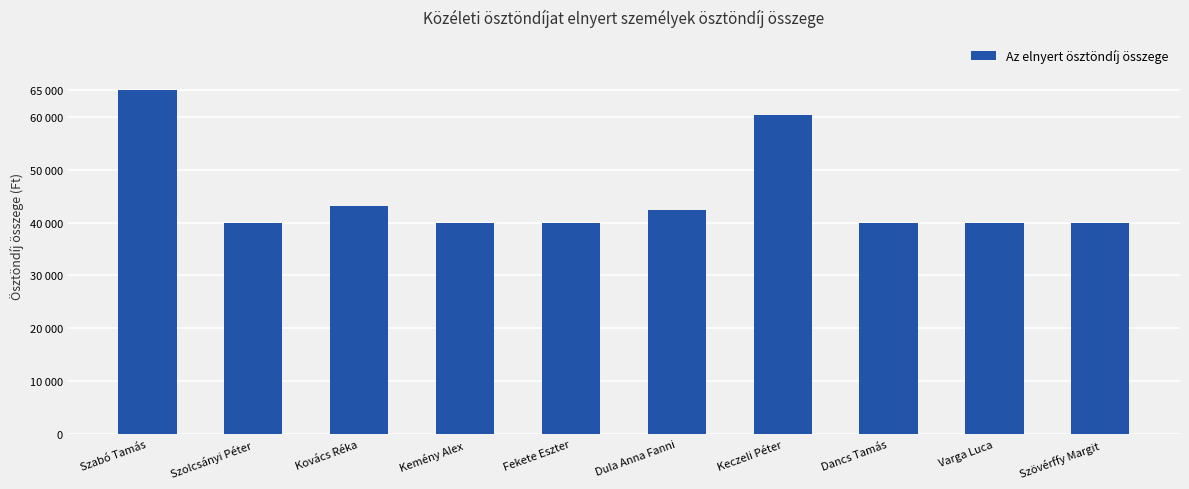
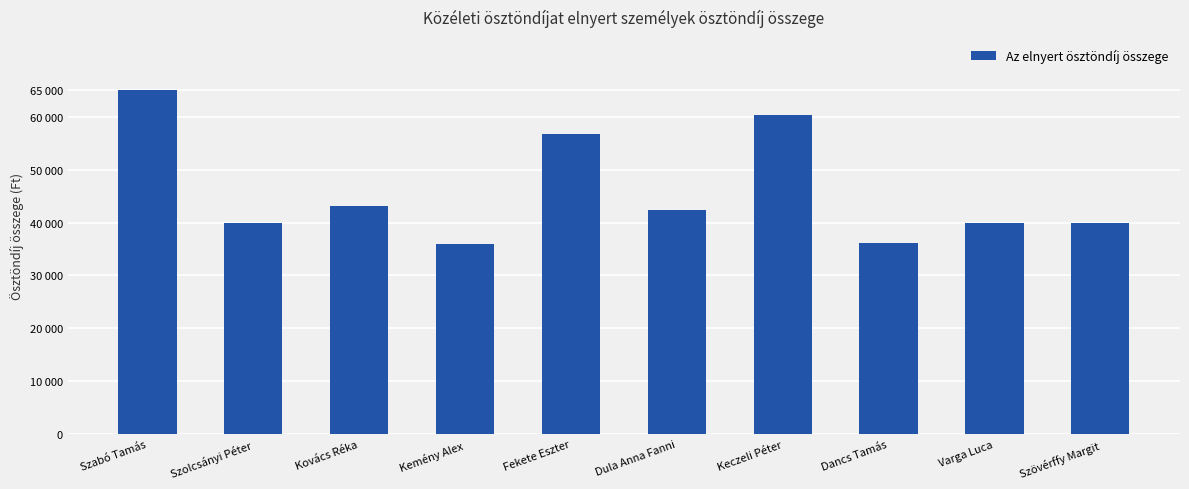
  {
    "Szabó Tamás": 65000,
    "Szolcsányi Péter": 40000,
    "Kovács Réka": 43000,
-   "Kemény Alex": 40000,
-   "Fekete Eszter": 40000,
+   "Kemény Alex": 36000,
+   "Fekete Eszter": 57000,
    "Dula Anna Fanni": 42000,
    "Keczeli Péter": 60000,
-   "Dancs Tamás": 40000,
+   "Dancs Tamás": 36000,
    "Varga Luca": 40000,
    "Szövérffy Margit": 40000
  }
